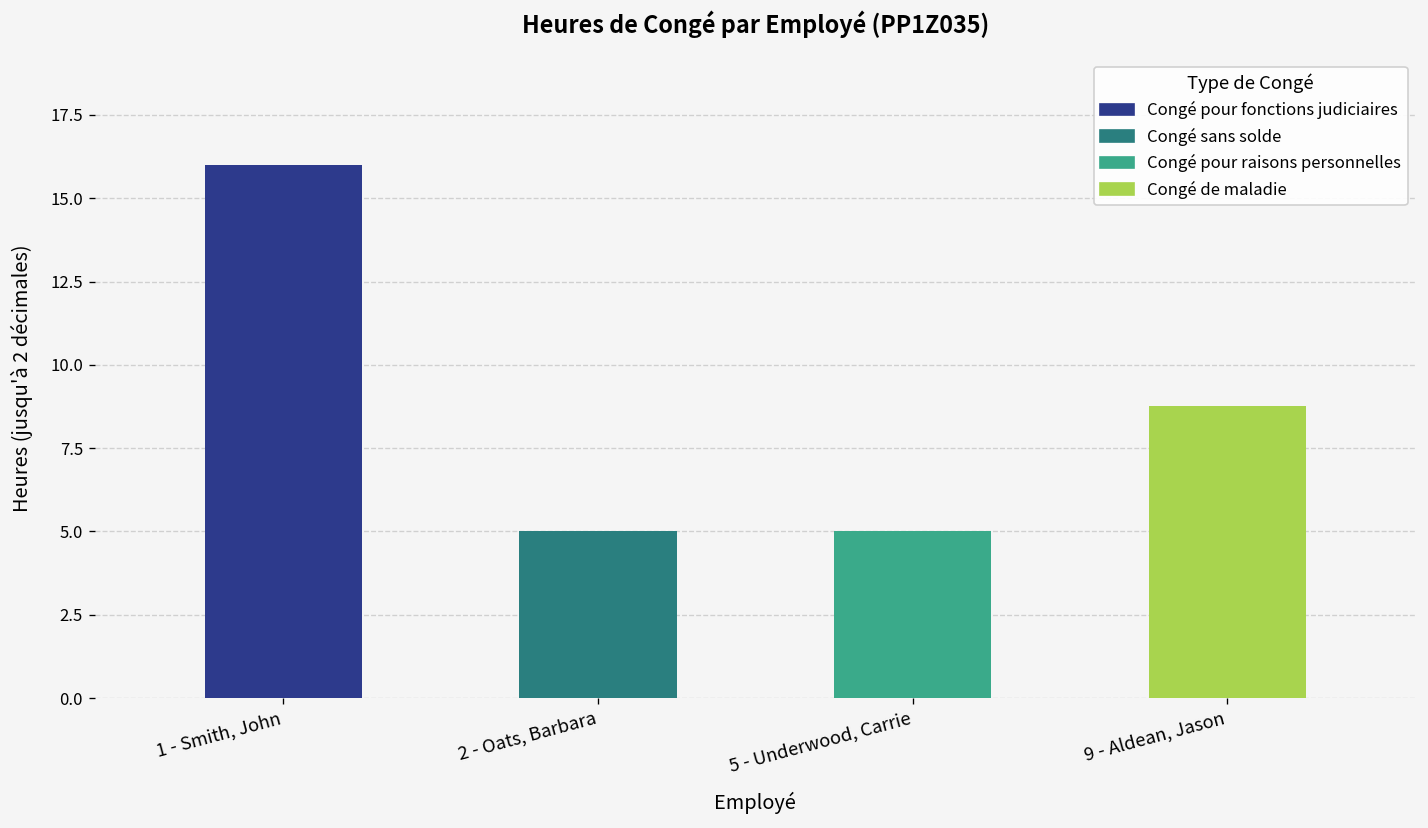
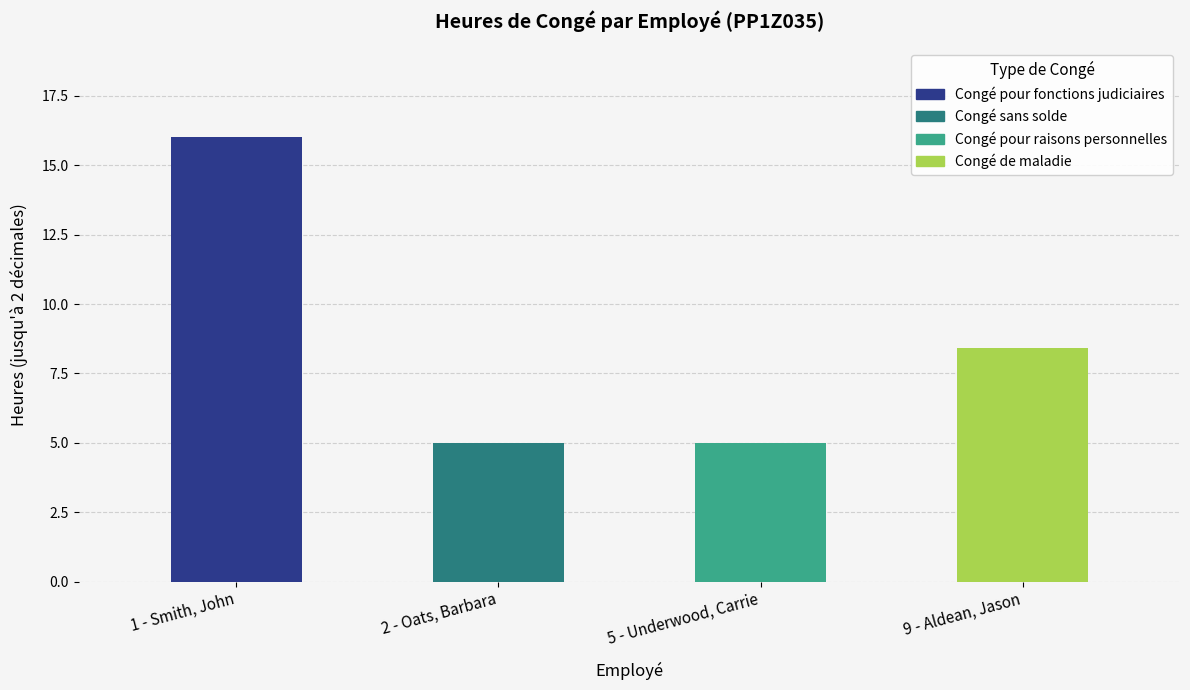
  {
    "1 - Smith, John": 16.0,
    "2 - Oats, Barbara": 5.0,
    "5 - Underwood, Carrie": 5.0,
-   "9 - Aldean, Jason": 8.8
+   "9 - Aldean, Jason": 8.4
  }
